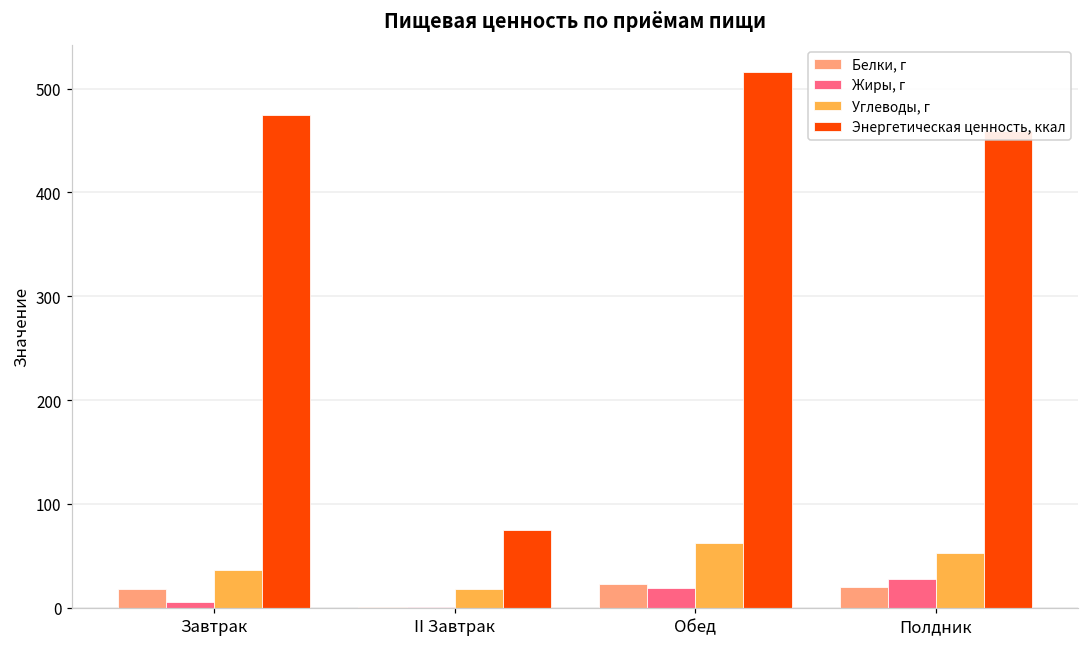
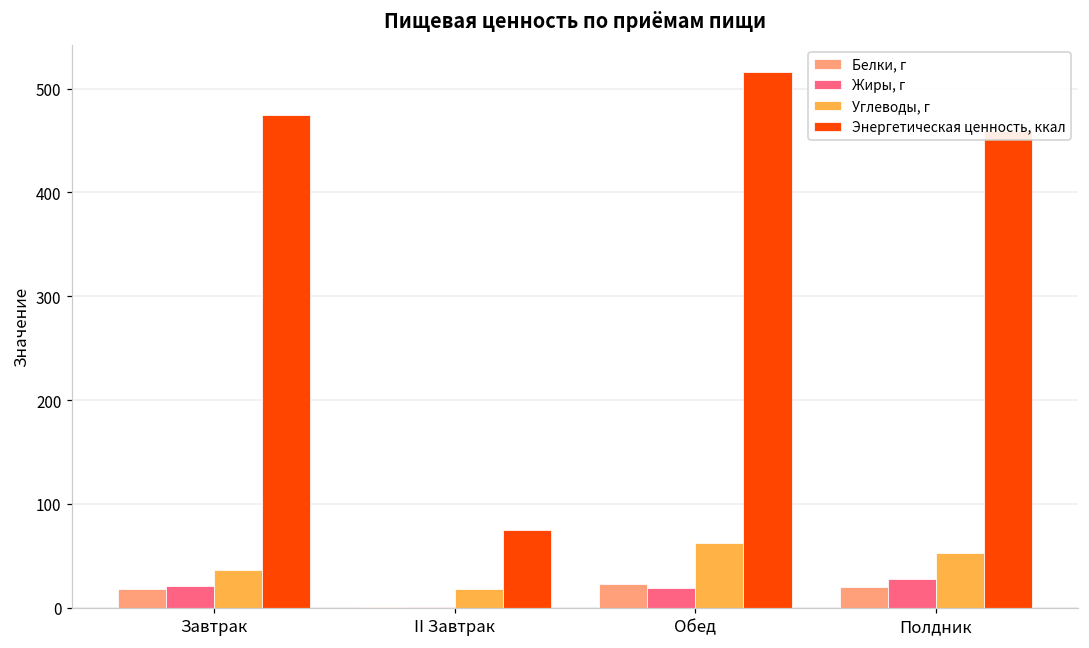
  {
    "Жиры, г": {
-     "Завтрак": 10,
+     "Завтрак": 20,
      "Обед": 20,
      "Полдник": 30
    },
    "Энергетическая ценность, ккал": {
      "Завтрак": 470,
      "II Завтрак": 80,
      "Обед": 520
    }
  }
